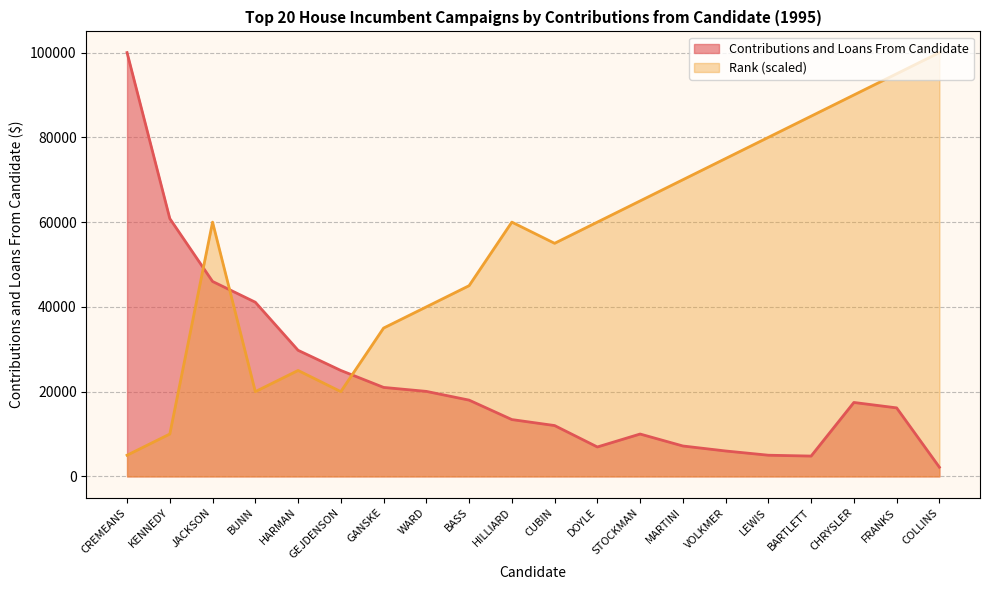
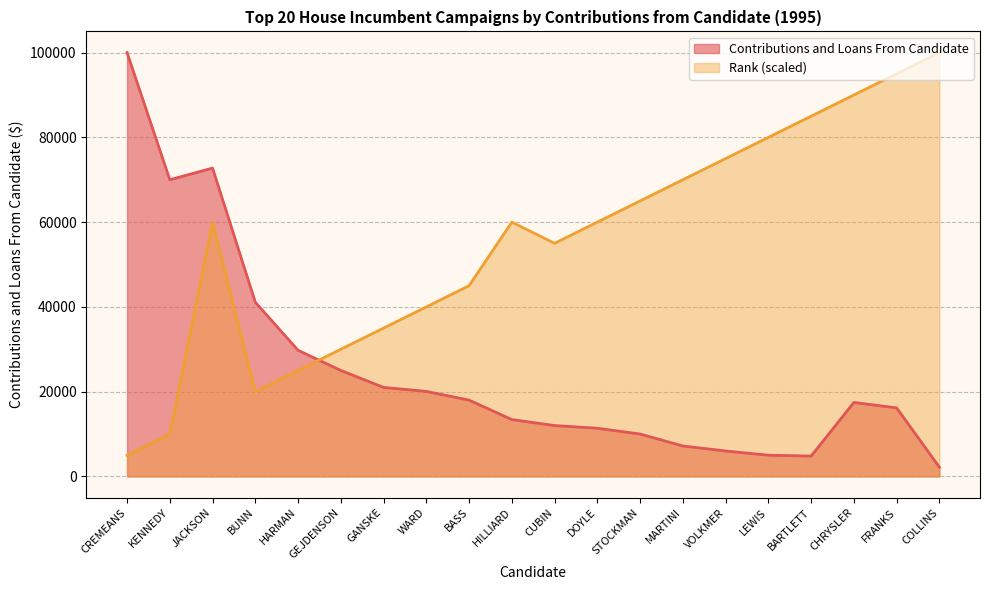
  {
    "Contributions and Loans From Candidate": {
      "CREMEANS": 100000,
-     "KENNEDY": 61000,
-     "JACKSON": 46000,
+     "KENNEDY": 70000,
+     "JACKSON": 73000,
      "BUNN": 41000,
      "HARMAN": 30000,
      "GEJDENSON": 25000,
      "GANSKE": 21000,
      "WARD": 20000,
      "BASS": 18000,
      "HILLIARD": 13000,
      "CUBIN": 12000,
-     "DOYLE": 7000,
+     "DOYLE": 11000,
      "STOCKMAN": 10000,
      "MARTINI": 7000,
      "VOLKMER": 6000,
      "LEWIS": 5000,
      "BARTLETT": 5000,
      "CHRYSLER": 17000,
      "FRANKS": 16000,
      "COLLINS": 2000
    },
    "Rank (scaled)": {
      "CREMEANS": 5000,
      "KENNEDY": 10000,
      "JACKSON": 60000,
      "BUNN": 20000,
      "HARMAN": 25000,
-     "GEJDENSON": 20000,
+     "GEJDENSON": 30000,
      "GANSKE": 35000,
      "WARD": 40000,
      "BASS": 45000,
      "HILLIARD": 60000,
      "CUBIN": 55000,
      "DOYLE": 60000,
      "STOCKMAN": 65000,
      "MARTINI": 70000,
      "VOLKMER": 75000,
      "LEWIS": 80000,
      "BARTLETT": 85000,
      "CHRYSLER": 90000
    }
  }
